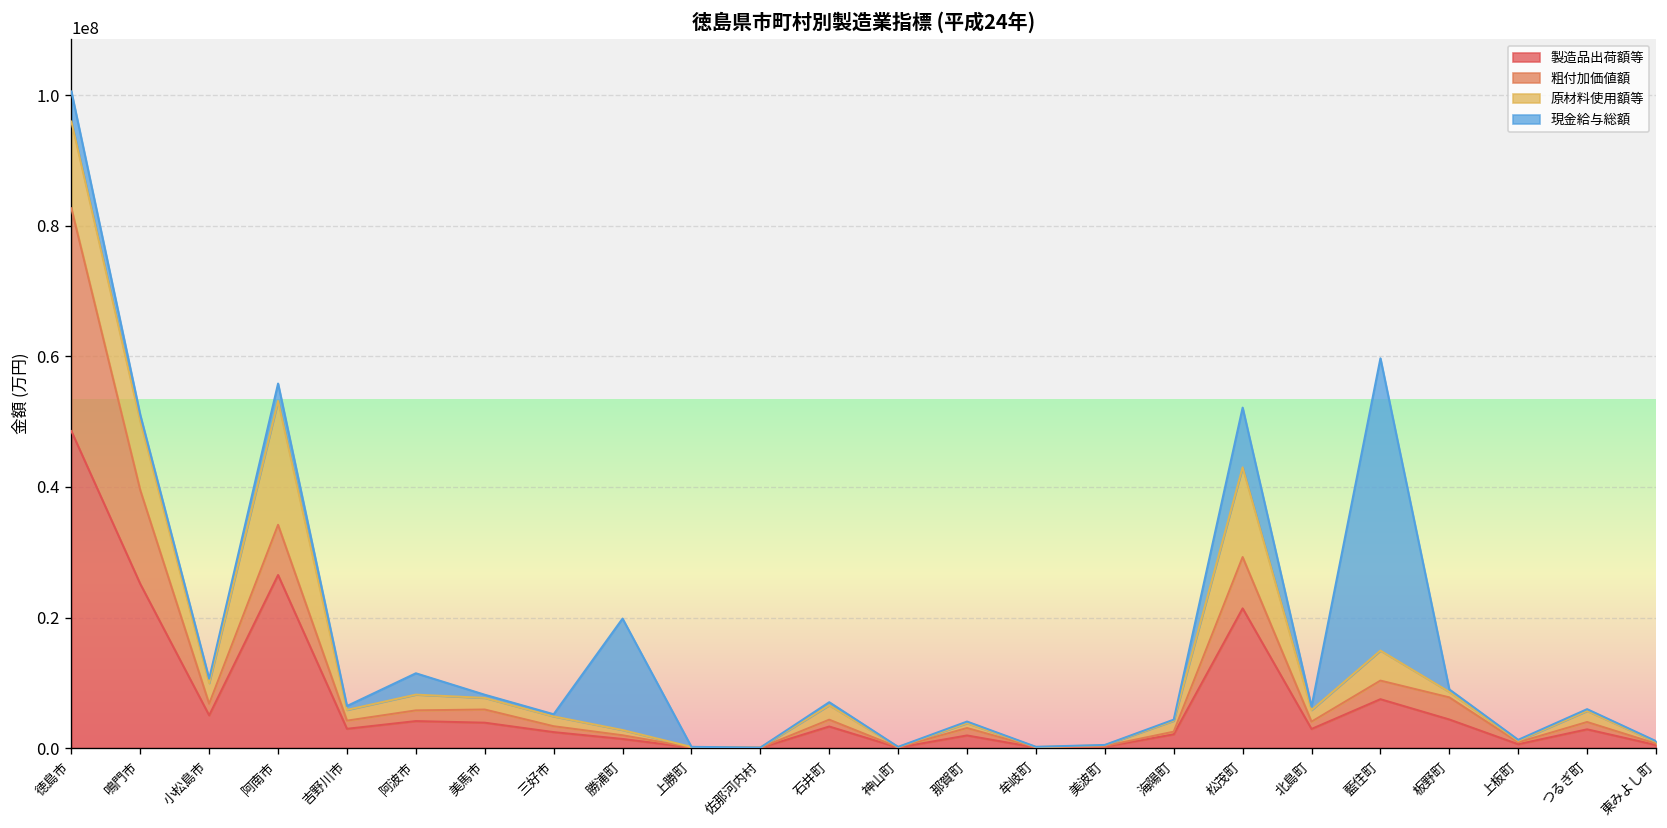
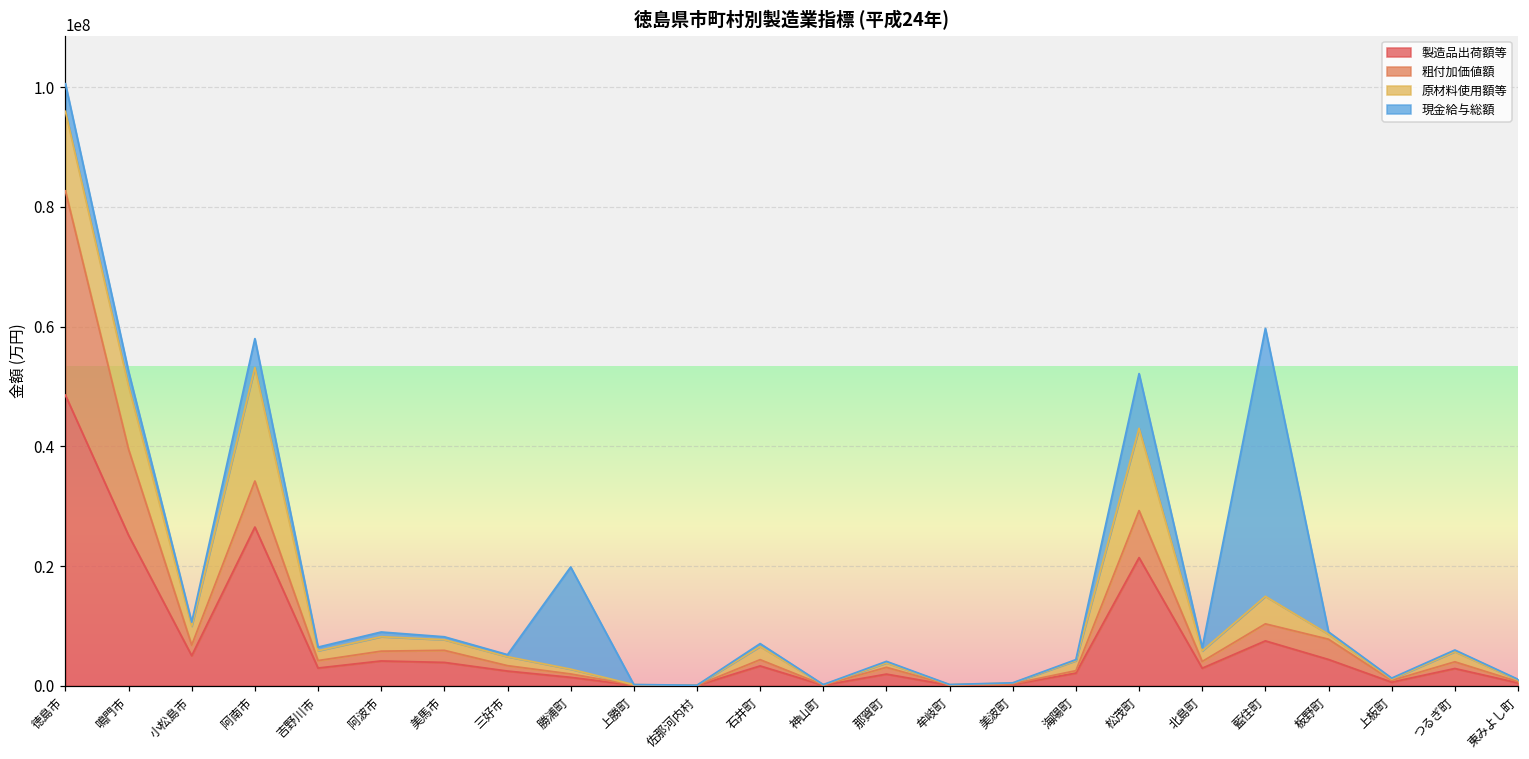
  {
    "現金給与総額": {
      "徳島市": 5000000,
-     "鳴門市": 1000000,
+     "鳴門市": 2000000,
      "小松島市": 1000000,
-     "阿南市": 3000000,
+     "阿南市": 5000000,
      "吉野川市": 1000000,
-     "阿波市": 3000000,
+     "阿波市": 1000000,
      "美馬市": 0,
      "勝浦町": 17000000,
      "石井町": 0,
      "松茂町": 9000000,
      "北島町": 1000000,
      "藍住町": 45000000
    }
  }
